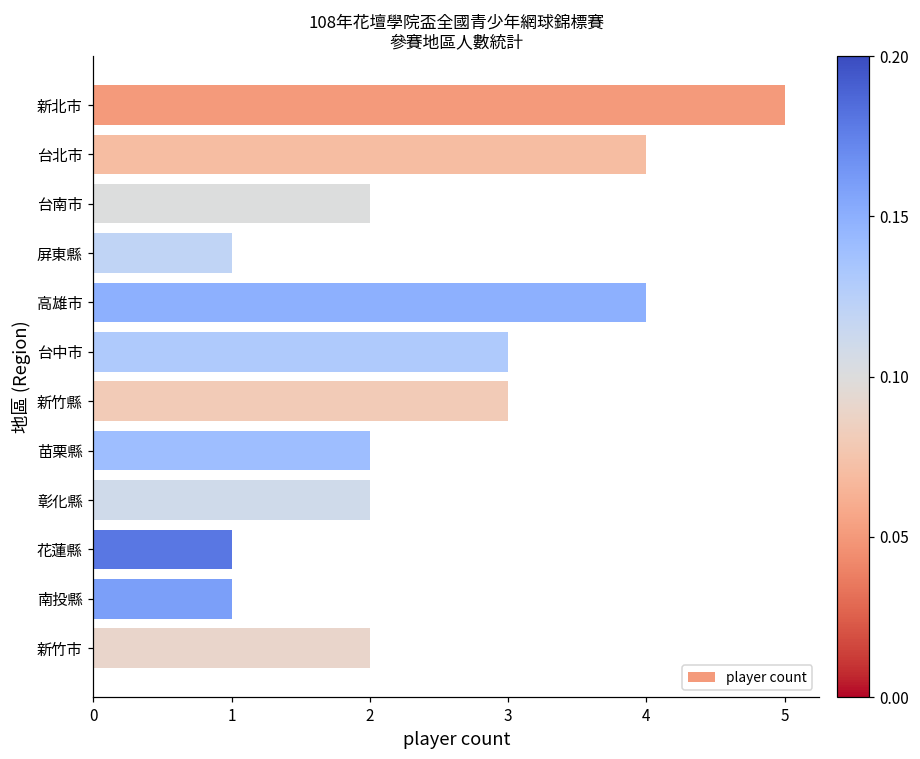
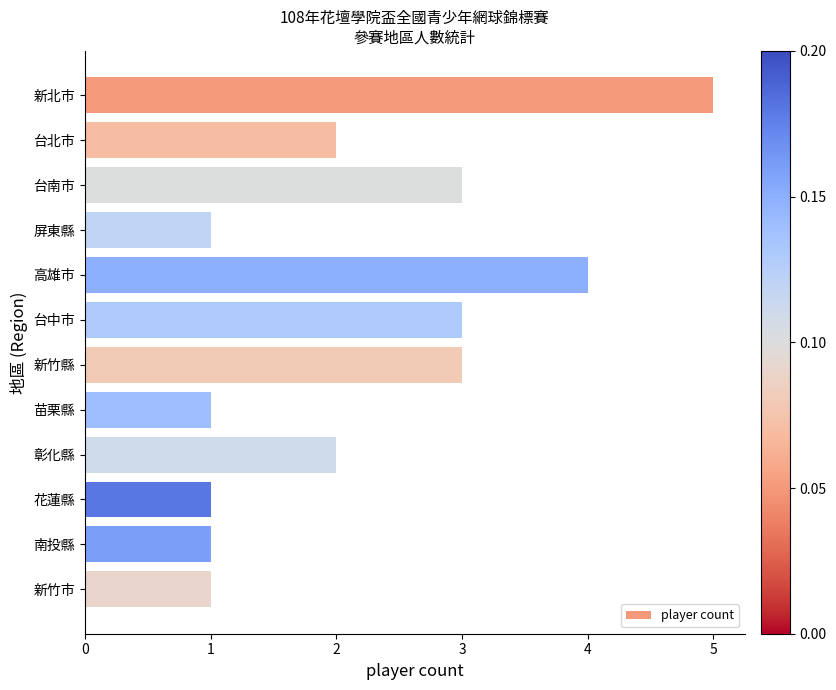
  {
    "新北市": 5,
-   "台北市": 4,
-   "台南市": 2,
+   "台北市": 2,
+   "台南市": 3,
    "屏東縣": 1,
    "高雄市": 4,
    "台中市": 3,
    "新竹縣": 3,
-   "苗栗縣": 2,
+   "苗栗縣": 1,
    "彰化縣": 2,
    "花蓮縣": 1,
    "南投縣": 1,
-   "新竹市": 2
+   "新竹市": 1
  }
